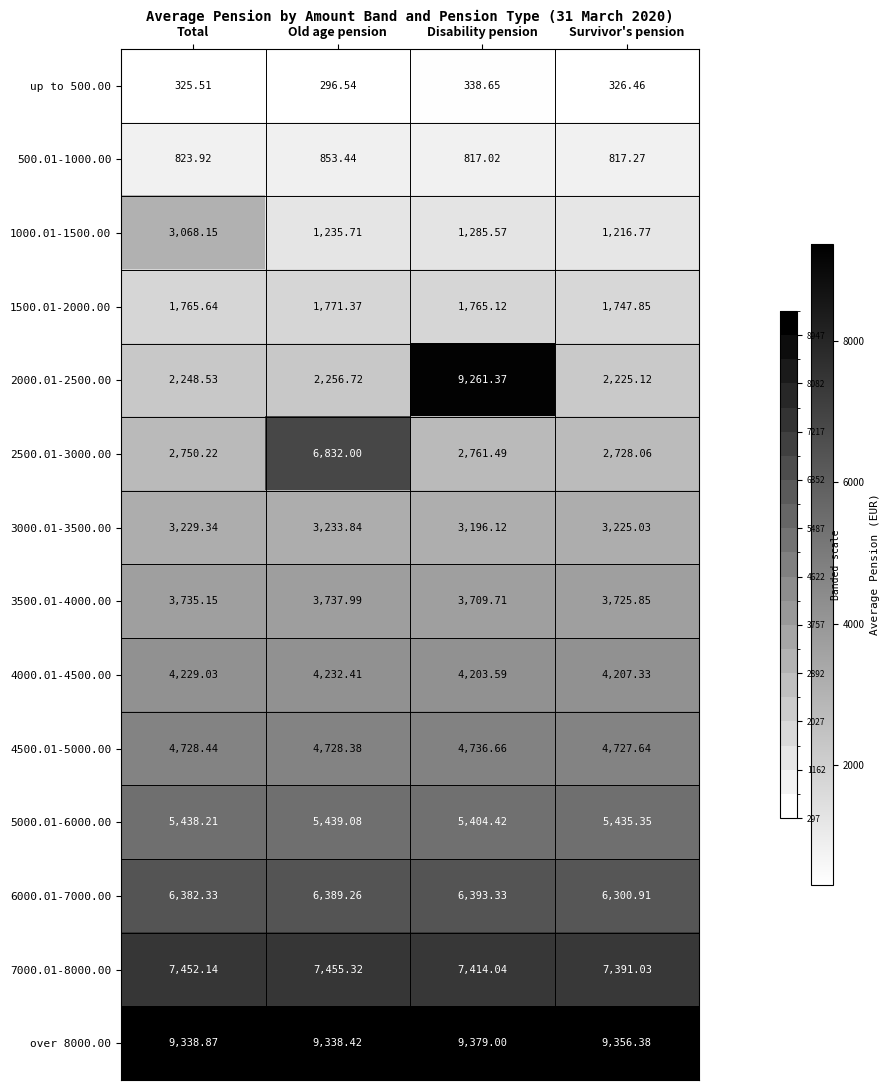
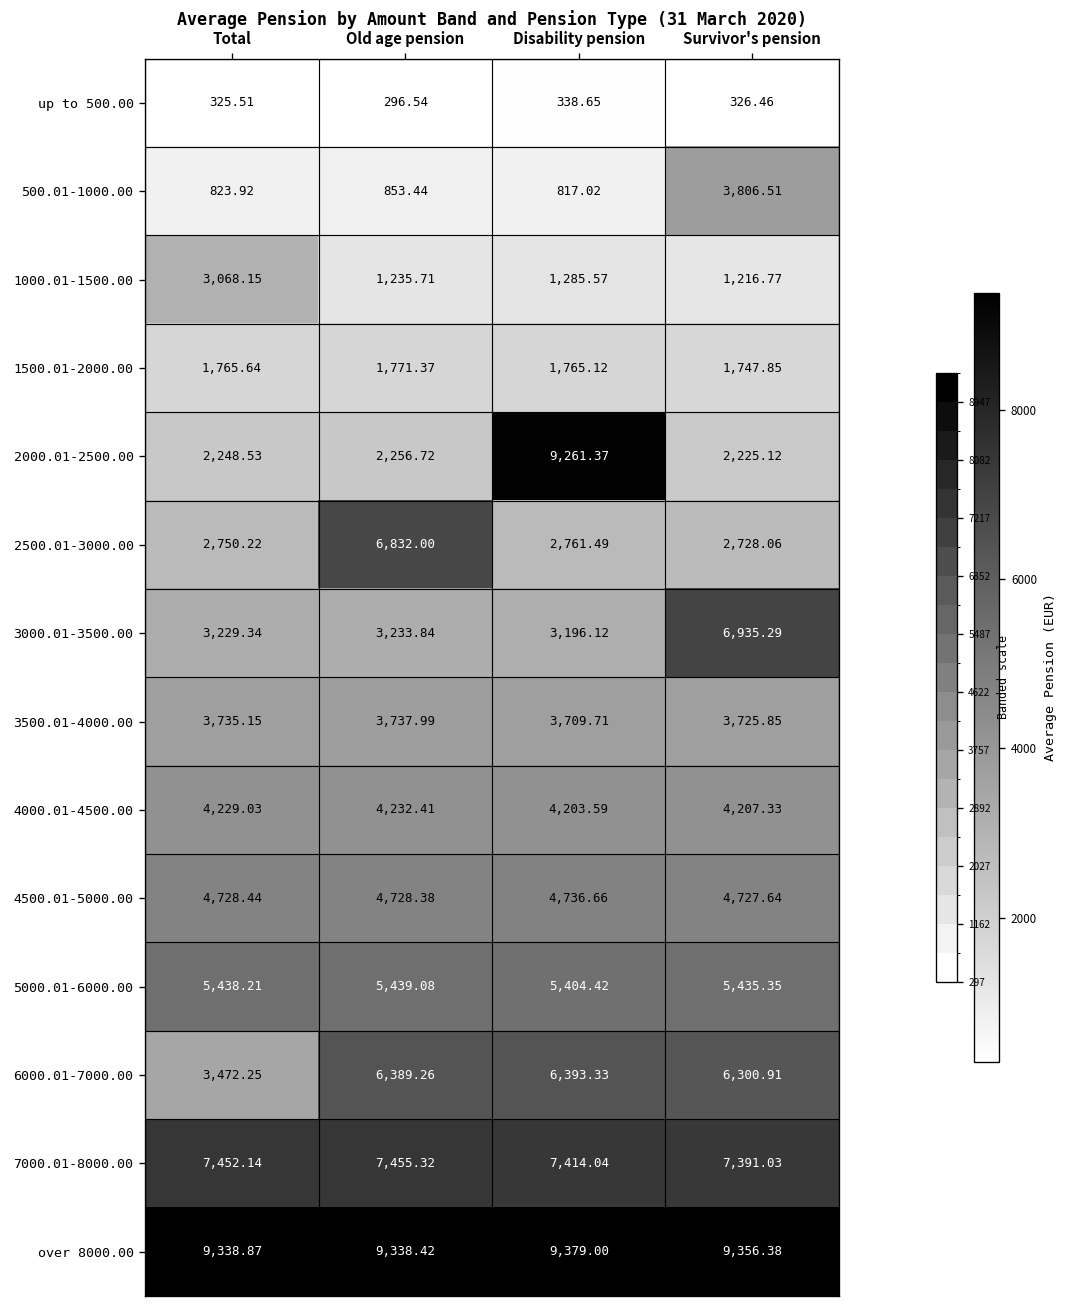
  {
    "up to 500.00": {
      "Total": "325.51",
      "Old age pension": "296.54",
      "Disability pension": "338.65",
      "Survivor's pension": "326.46"
    },
    "500.01-1000.00": {
      "Total": "823.92",
      "Old age pension": "853.44",
      "Disability pension": "817.02",
-     "Survivor's pension": "817.27"
+     "Survivor's pension": "3,806.51"
    },
    "1000.01-1500.00": {
      "Total": "3,068.15",
      "Old age pension": "1,235.71",
      "Disability pension": "1,285.57",
      "Survivor's pension": "1,216.77"
    },
    "1500.01-2000.00": {
      "Total": "1,765.64",
      "Old age pension": "1,771.37",
      "Disability pension": "1,765.12",
      "Survivor's pension": "1,747.85"
    },
    "2000.01-2500.00": {
      "Total": "2,248.53",
      "Old age pension": "2,256.72",
      "Disability pension": "9,261.37",
      "Survivor's pension": "2,225.12"
    },
    "2500.01-3000.00": {
      "Total": "2,750.22",
      "Old age pension": "6,832.00",
      "Disability pension": "2,761.49",
      "Survivor's pension": "2,728.06"
    },
    "3000.01-3500.00": {
      "Total": "3,229.34",
      "Old age pension": "3,233.84",
      "Disability pension": "3,196.12",
-     "Survivor's pension": "3,225.03"
+     "Survivor's pension": "6,935.29"
    },
    "3500.01-4000.00": {
      "Total": "3,735.15",
      "Old age pension": "3,737.99",
      "Disability pension": "3,709.71",
      "Survivor's pension": "3,725.85"
    },
    "4000.01-4500.00": {
      "Total": "4,229.03",
      "Old age pension": "4,232.41",
      "Disability pension": "4,203.59",
      "Survivor's pension": "4,207.33"
    },
    "4500.01-5000.00": {
      "Total": "4,728.44",
      "Old age pension": "4,728.38",
      "Disability pension": "4,736.66",
      "Survivor's pension": "4,727.64"
    },
    "5000.01-6000.00": {
      "Total": "5,438.21",
      "Old age pension": "5,439.08",
      "Disability pension": "5,404.42",
      "Survivor's pension": "5,435.35"
    },
    "6000.01-7000.00": {
-     "Total": "6,382.33",
+     "Total": "3,472.25",
      "Old age pension": "6,389.26",
      "Disability pension": "6,393.33",
      "Survivor's pension": "6,300.91"
    },
    "7000.01-8000.00": {
      "Total": "7,452.14",
      "Old age pension": "7,455.32",
      "Disability pension": "7,414.04",
      "Survivor's pension": "7,391.03"
    },
    "over 8000.00": {
      "Total": "9,338.87",
      "Old age pension": "9,338.42",
      "Disability pension": "9,379.00",
      "Survivor's pension": "9,356.38"
    }
  }
